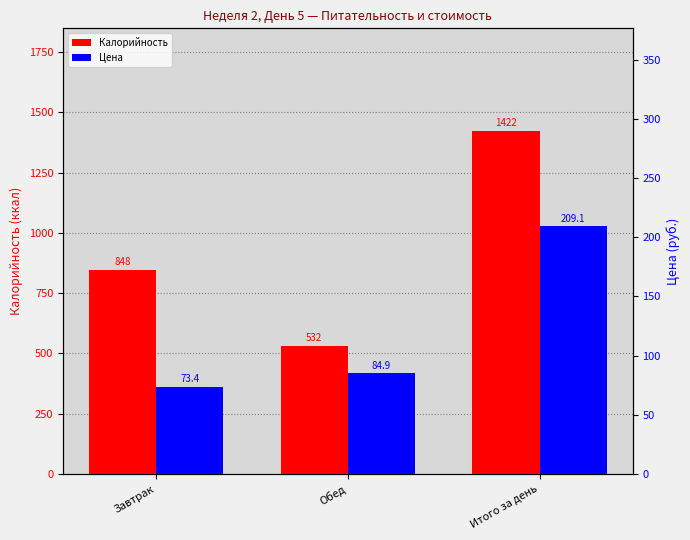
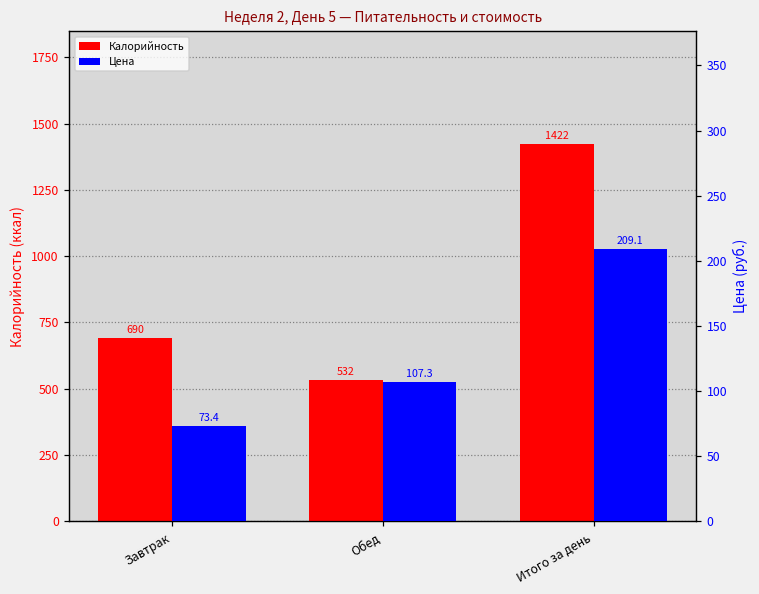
  {
    "Калорийность": {
-     "Завтрак": 848,
+     "Завтрак": 690,
      "Обед": 532,
      "Итого за день": 1422
    },
    "Цена": {
      "Завтрак": 73.4,
-     "Обед": 84.9,
+     "Обед": 107.3,
      "Итого за день": 209.1
    }
  }
